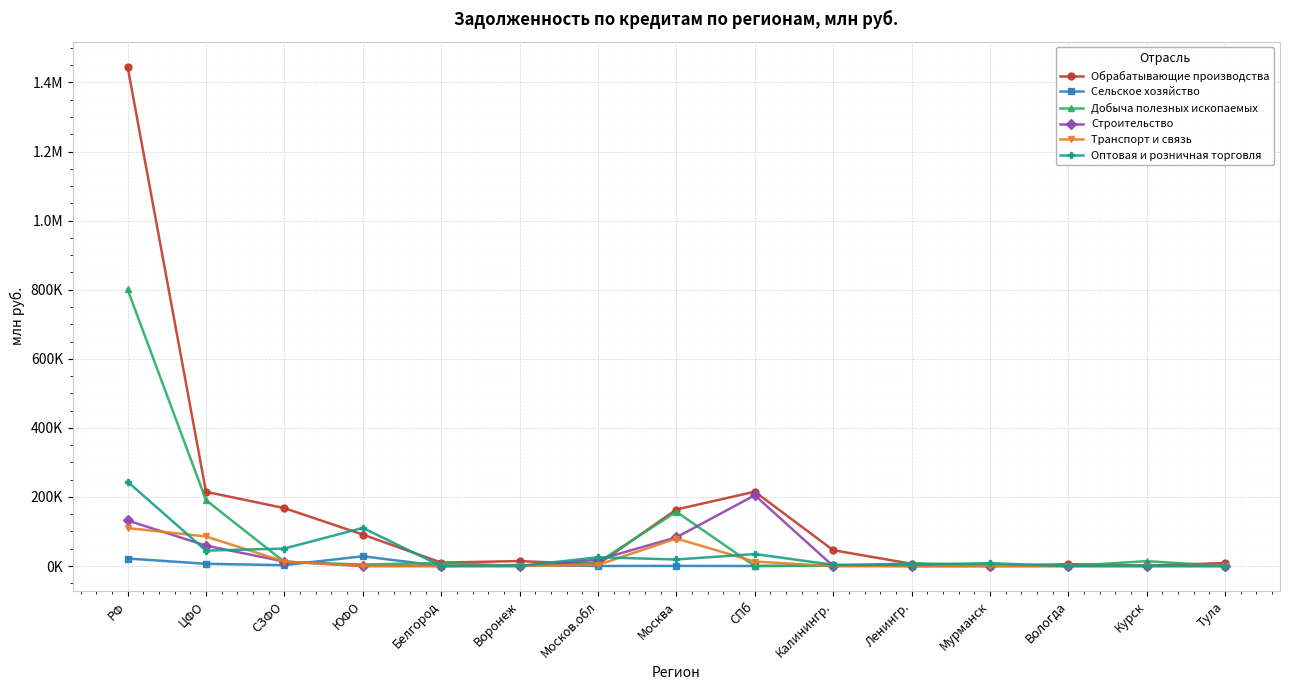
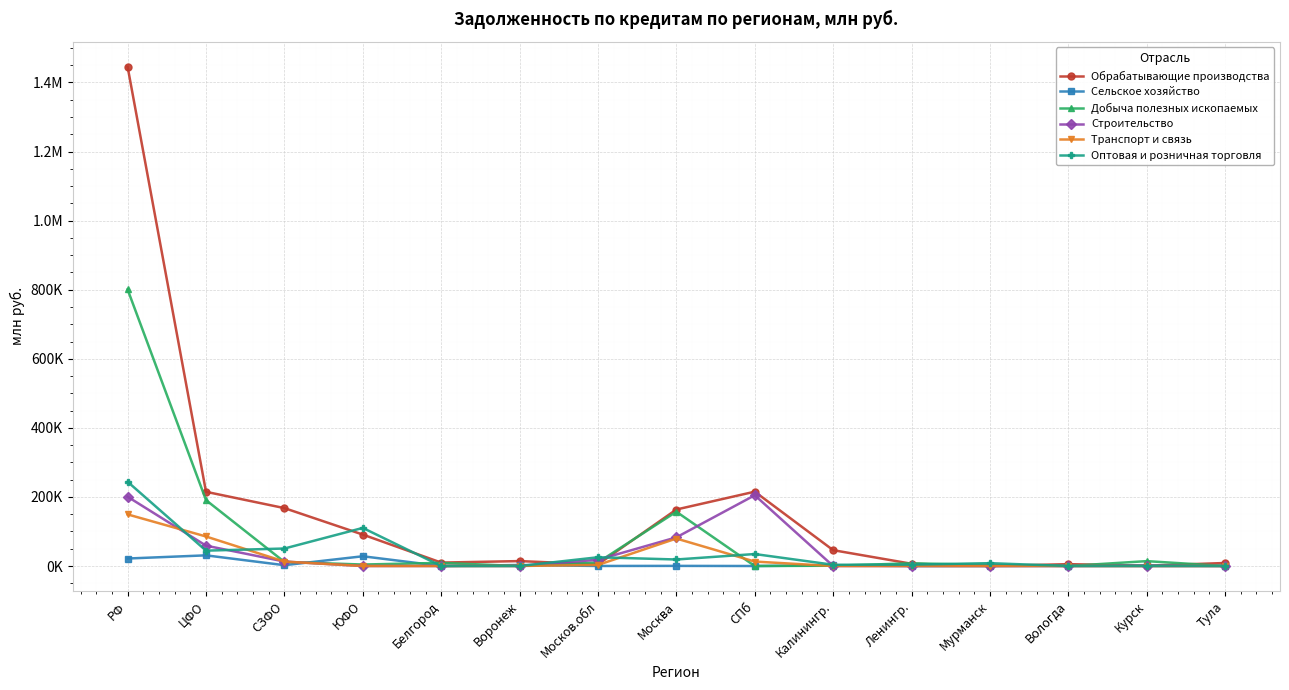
  {
    "Обрабатывающие производства": {
      "РФ": 1450000,
      "ЦФО": 210000,
      "СЗФО": 170000,
      "ЮФО": 90000,
      "Воронеж": 10000,
      "СПб": 220000,
      "Калинингр.": 50000,
      "Тула": 10000
    },
    "Сельское хозяйство": {
      "РФ": 20000,
-     "ЦФО": 10000,
+     "ЦФО": 30000,
      "СЗФО": 0,
      "ЮФО": 30000,
      "Москва": 0
    },
    "Строительство": {
-     "РФ": 130000,
+     "РФ": 200000,
      "ЦФО": 60000,
      "СПб": 200000
    },
    "Транспорт и связь": {
-     "РФ": 110000,
+     "РФ": 150000,
      "ЦФО": 90000,
      "СПб": 10000
    }
  }
